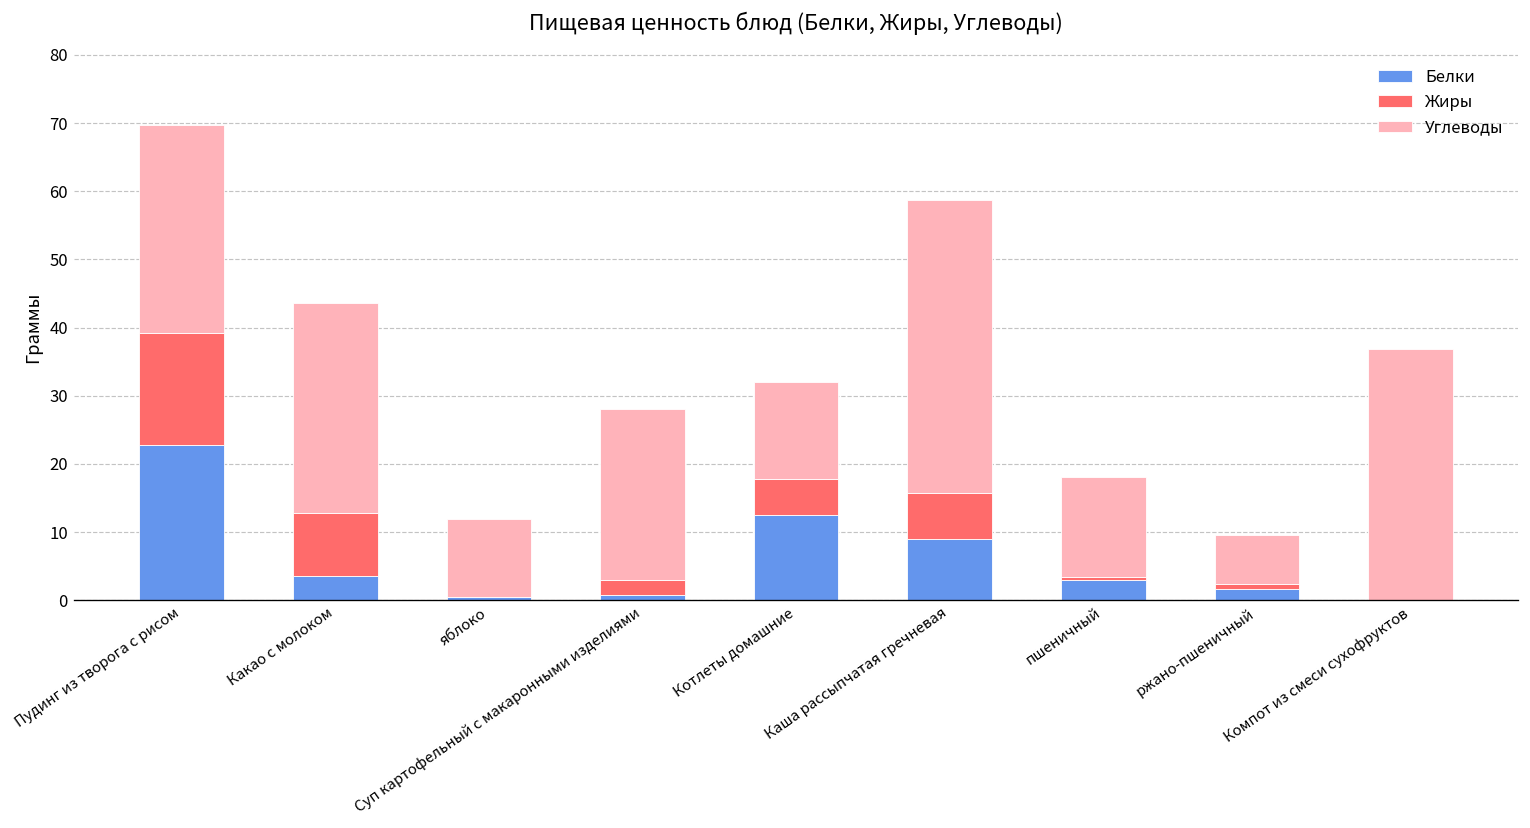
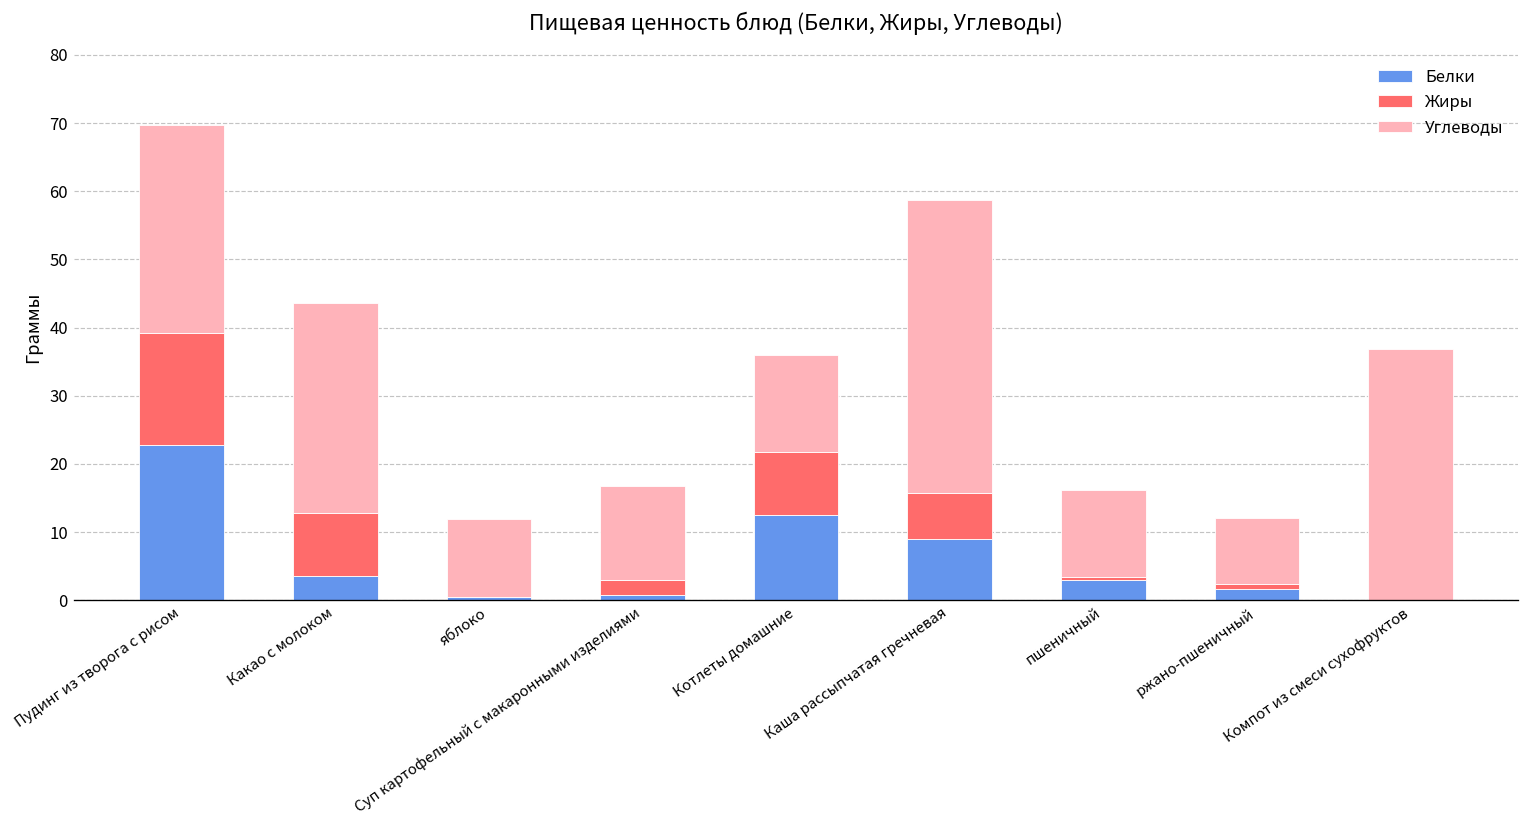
  {
    "Белки": {
      "Пудинг из творога с рисом": 23,
      "Какао с молоком": 4,
      "яблоко": 1,
      "Суп картофельный с макаронными изделиями": 1,
      "Котлеты домашние": 12,
      "Каша рассыпчатая гречневая": 9,
      "пшеничный": 3,
      "ржано-пшеничный": 2
    },
    "Жиры": {
      "Пудинг из творога с рисом": 16,
      "Какао с молоком": 9,
      "яблоко": 0,
      "Суп картофельный с макаронными изделиями": 2,
-     "Котлеты домашние": 5,
+     "Котлеты домашние": 9,
      "Каша рассыпчатая гречневая": 7,
      "ржано-пшеничный": 1,
      "Компот из смеси сухофруктов": 0
    },
    "Углеводы": {
      "Пудинг из творога с рисом": 31,
      "Какао с молоком": 31,
      "яблоко": 11,
-     "Суп картофельный с макаронными изделиями": 25,
+     "Суп картофельный с макаронными изделиями": 14,
      "Котлеты домашние": 14,
      "Каша рассыпчатая гречневая": 43,
-     "пшеничный": 15,
-     "ржано-пшеничный": 7,
+     "пшеничный": 13,
+     "ржано-пшеничный": 10,
      "Компот из смеси сухофруктов": 37
    }
  }
